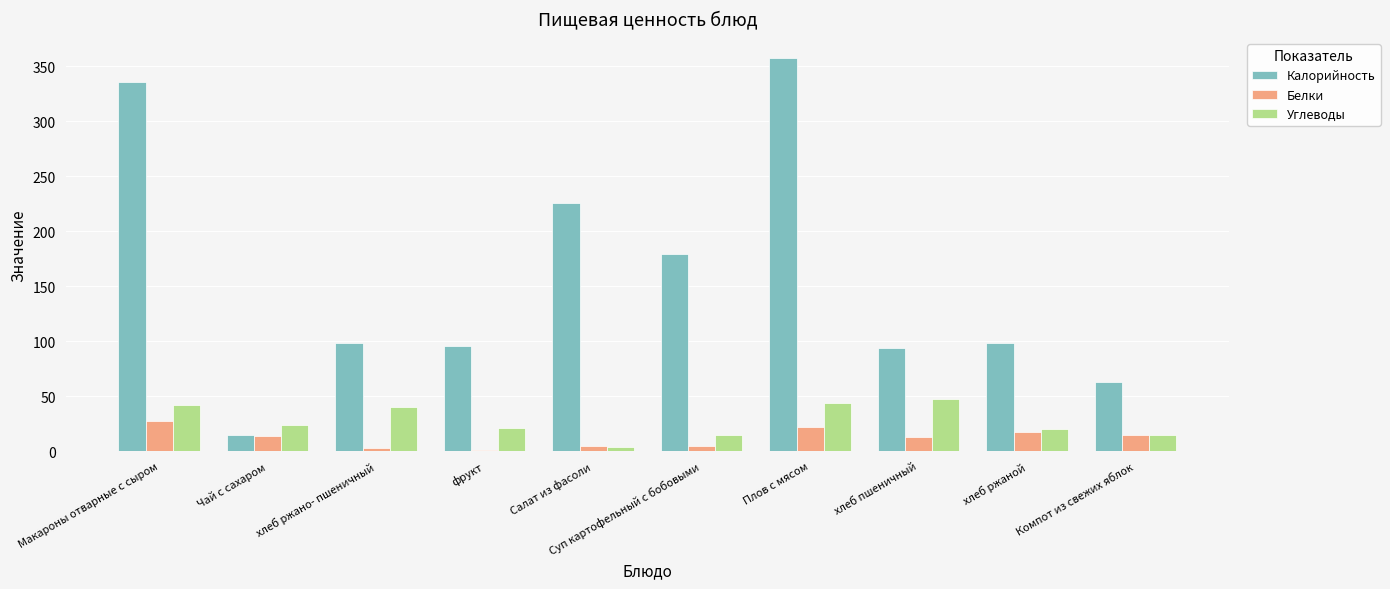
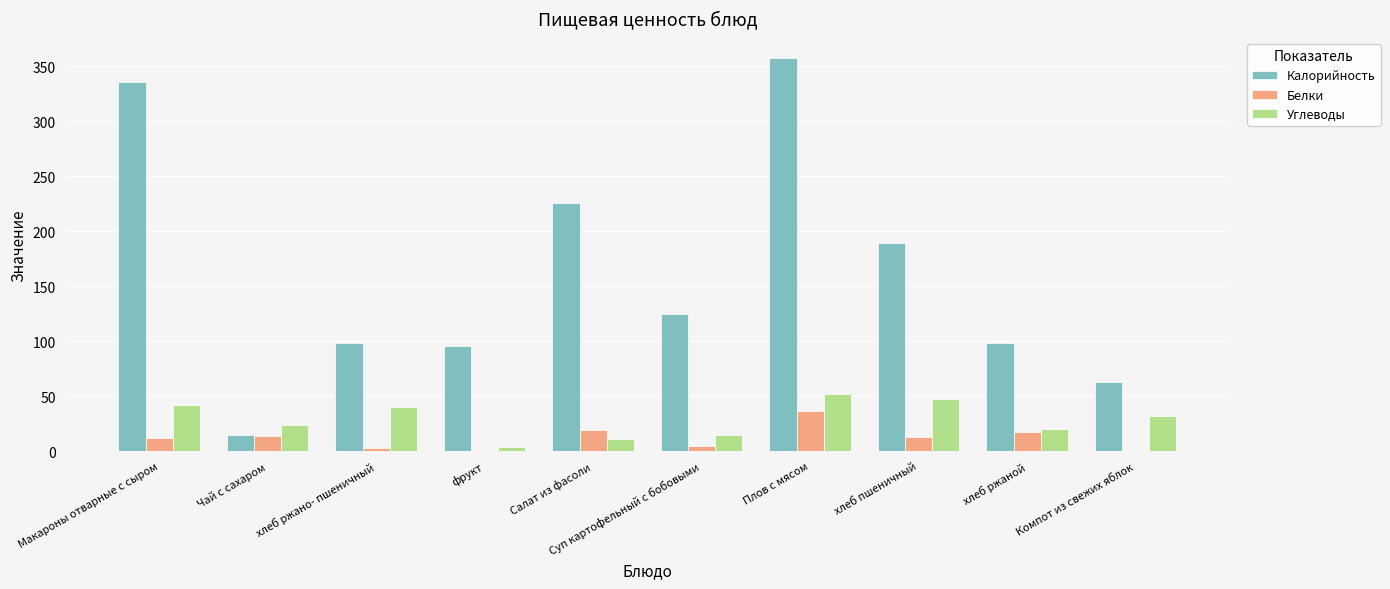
  {
    "Калорийность": {
      "Макароны отварные с сыром": 336,
      "Чай с сахаром": 15,
      "хлеб ржано- пшеничный": 99,
      "фрукт": 96,
      "Салат из фасоли": 226,
-     "Суп картофельный с бобовыми": 179,
+     "Суп картофельный с бобовыми": 125,
      "Плов с мясом": 358,
-     "хлеб пшеничный": 94,
+     "хлеб пшеничный": 189,
      "хлеб ржаной": 99,
      "Компот из свежих яблок": 63
    },
    "Белки": {
-     "Макароны отварные с сыром": 28,
+     "Макароны отварные с сыром": 12,
      "Чай с сахаром": 14,
      "хлеб ржано- пшеничный": 3,
-     "Салат из фасоли": 5,
+     "Салат из фасоли": 19,
      "Суп картофельный с бобовыми": 5,
-     "Плов с мясом": 22,
+     "Плов с мясом": 37,
      "хлеб пшеничный": 13,
      "хлеб ржаной": 18,
-     "Компот из свежих яблок": 15
+     "Компот из свежих яблок": 0
    },
    "Углеводы": {
      "Макароны отварные с сыром": 42,
      "Чай с сахаром": 24,
      "хлеб ржано- пшеничный": 40,
-     "фрукт": 21,
-     "Салат из фасоли": 4,
+     "фрукт": 4,
+     "Салат из фасоли": 11,
      "Суп картофельный с бобовыми": 15,
-     "Плов с мясом": 44,
+     "Плов с мясом": 52,
      "хлеб пшеничный": 48,
      "хлеб ржаной": 20,
-     "Компот из свежих яблок": 15
+     "Компот из свежих яблок": 32
    }
  }
